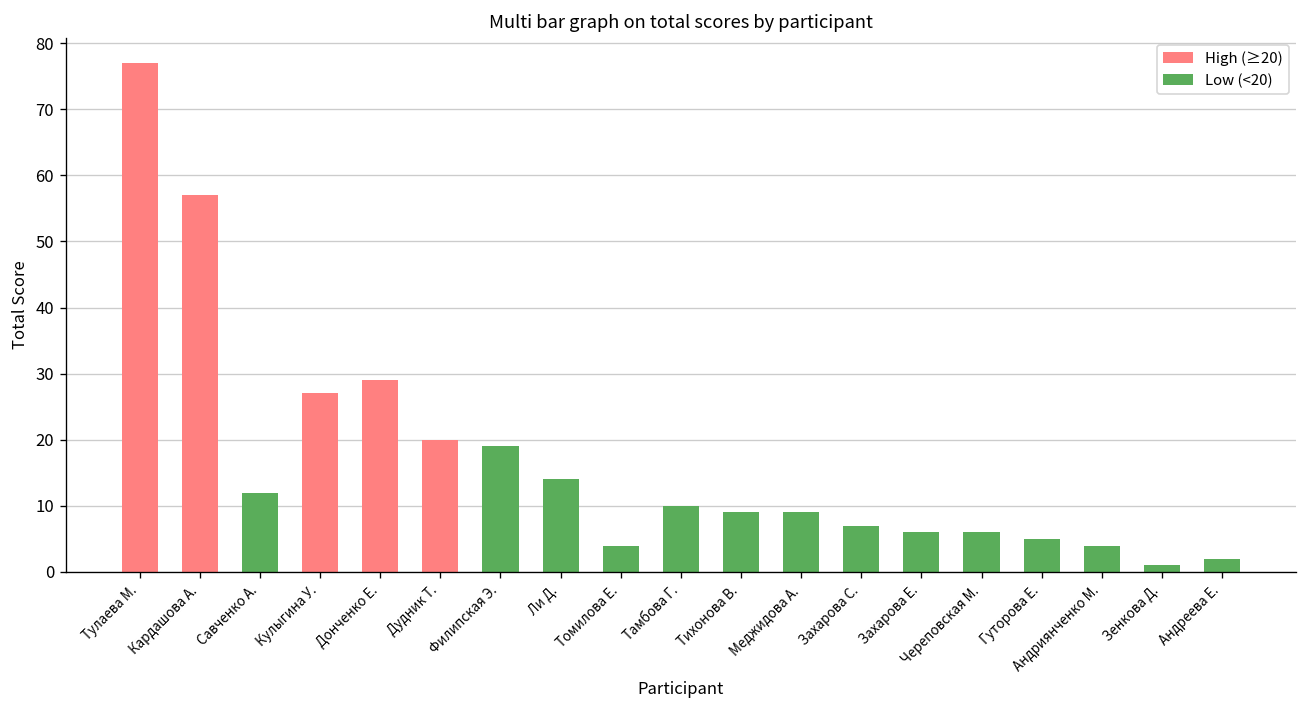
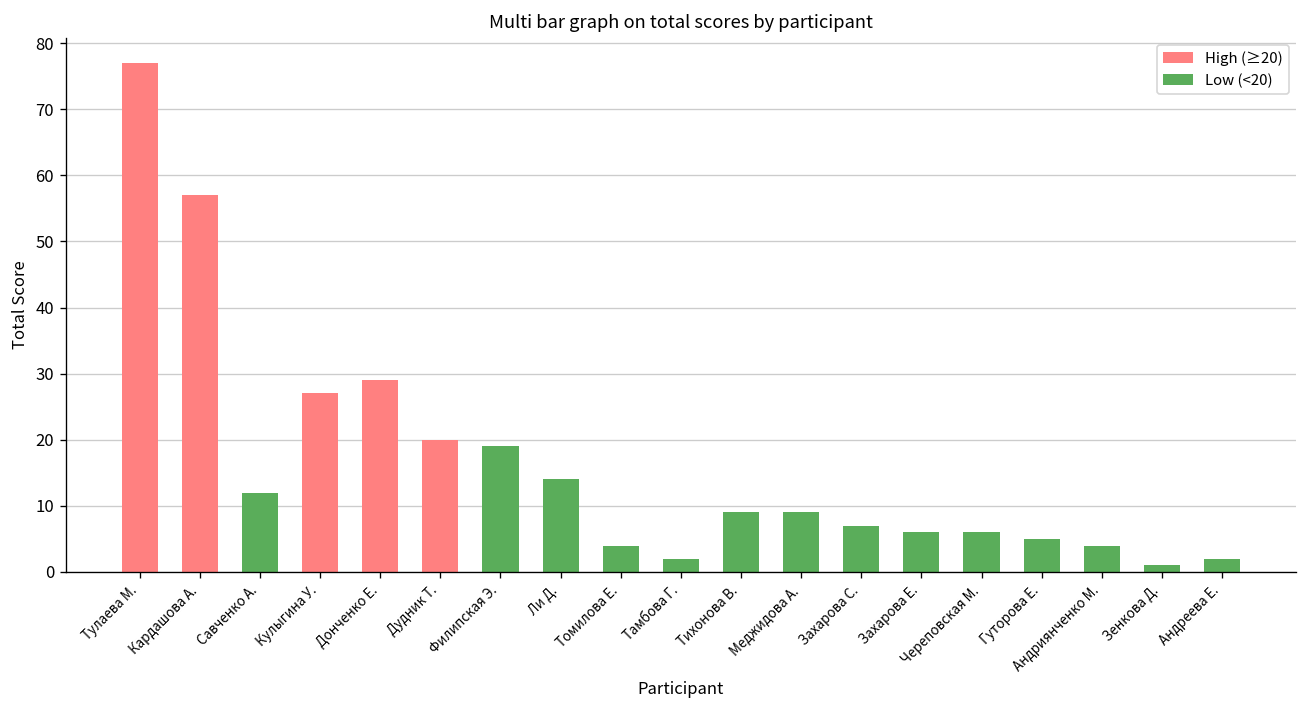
  {
    "High (≥20)": {
      "Тулаева М.": 77,
      "Кардашова А.": 57,
      "Савченко А.": 0,
      "Кулыгина У.": 27,
      "Донченко Е.": 29,
      "Дудник Т.": 20,
      "Филипская Э.": 0,
      "Ли Д.": 0,
      "Томилова Е.": 0,
      "Тамбова Г.": 0,
      "Тихонова В.": 0,
      "Меджидова А.": 0,
      "Захарова С.": 0,
      "Захарова Е.": 0,
      "Череповская М.": 0,
      "Гуторова Е.": 0,
      "Андриянченко М.": 0,
      "Зенкова Д.": 0,
      "Андреева Е.": 0
    },
    "Low (<20)": {
      "Тулаева М.": 0,
      "Кардашова А.": 0,
      "Савченко А.": 12,
      "Кулыгина У.": 0,
      "Донченко Е.": 0,
      "Дудник Т.": 0,
      "Филипская Э.": 19,
      "Ли Д.": 14,
      "Томилова Е.": 4,
-     "Тамбова Г.": 10,
+     "Тамбова Г.": 2,
      "Тихонова В.": 9,
      "Меджидова А.": 9,
      "Захарова С.": 7,
      "Захарова Е.": 6,
      "Череповская М.": 6,
      "Гуторова Е.": 5,
      "Андриянченко М.": 4,
      "Зенкова Д.": 1,
      "Андреева Е.": 2
    }
  }
